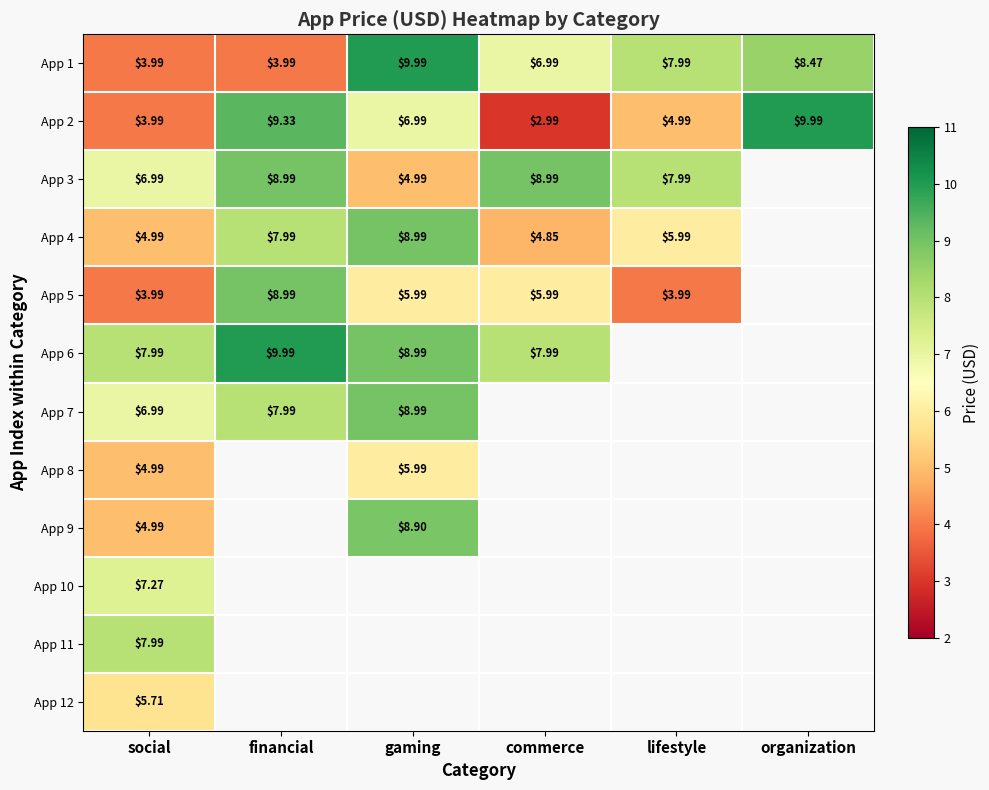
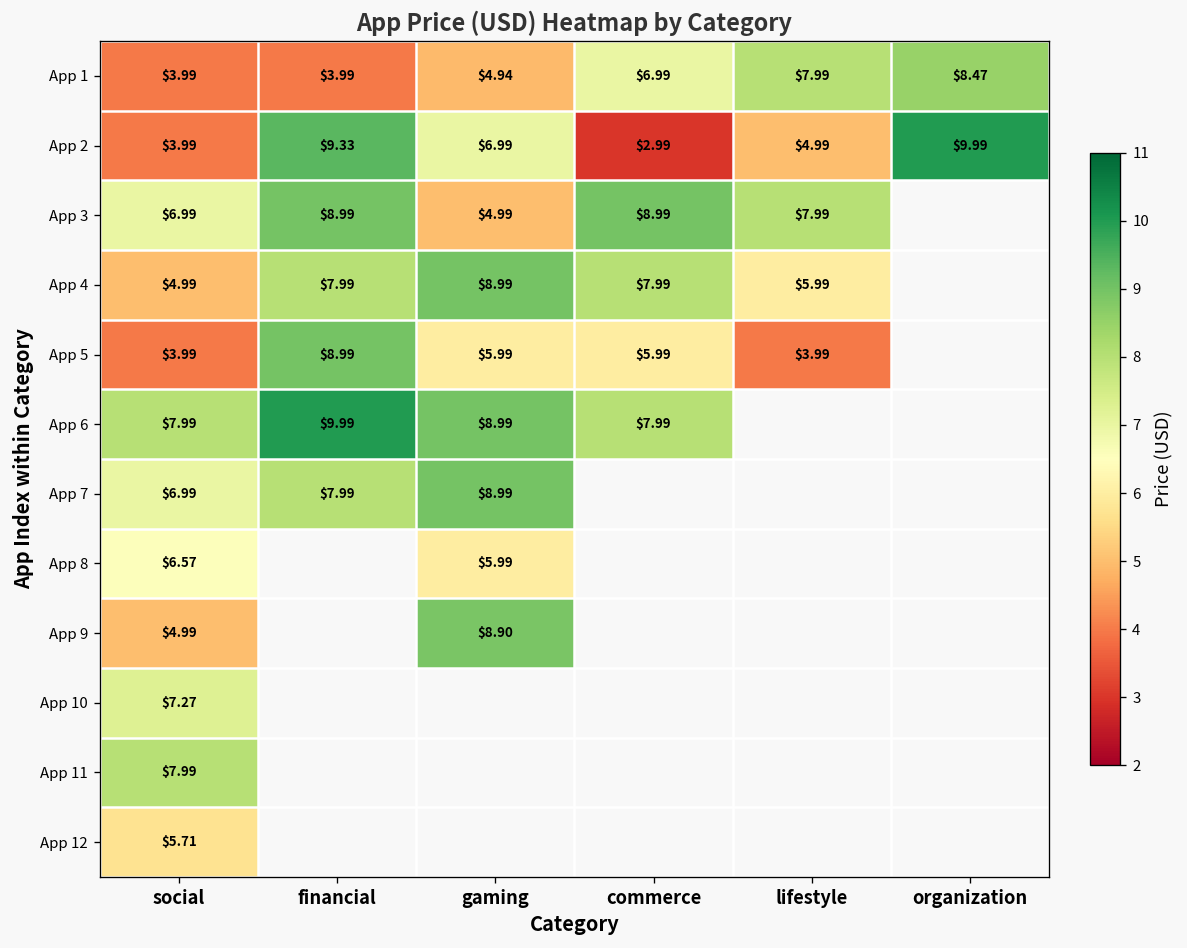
  {
    "App 1": {
      "social": "$3.99",
      "financial": "$3.99",
-     "gaming": "$9.99",
+     "gaming": "$4.94",
      "commerce": "$6.99",
      "lifestyle": "$7.99",
      "organization": "$8.47"
    },
    "App 2": {
      "social": "$3.99",
      "financial": "$9.33",
      "gaming": "$6.99",
      "commerce": "$2.99",
      "lifestyle": "$4.99",
      "organization": "$9.99"
    },
    "App 3": {
      "social": "$6.99",
      "financial": "$8.99",
      "gaming": "$4.99",
      "commerce": "$8.99",
      "lifestyle": "$7.99"
    },
    "App 4": {
      "social": "$4.99",
      "financial": "$7.99",
      "gaming": "$8.99",
-     "commerce": "$4.85",
+     "commerce": "$7.99",
      "lifestyle": "$5.99"
    },
    "App 5": {
      "social": "$3.99",
      "financial": "$8.99",
      "gaming": "$5.99",
      "commerce": "$5.99",
      "lifestyle": "$3.99"
    },
    "App 6": {
      "social": "$7.99",
      "financial": "$9.99",
      "gaming": "$8.99",
      "commerce": "$7.99"
    },
    "App 7": {
      "social": "$6.99",
      "financial": "$7.99",
      "gaming": "$8.99"
    },
    "App 8": {
-     "social": "$4.99",
+     "social": "$6.57",
      "gaming": "$5.99"
    },
    "App 9": {
      "social": "$4.99",
      "gaming": "$8.90"
    },
    "App 10": {
      "social": "$7.27"
    },
    "App 11": {
      "social": "$7.99"
    },
    "App 12": {
      "social": "$5.71"
    }
  }
